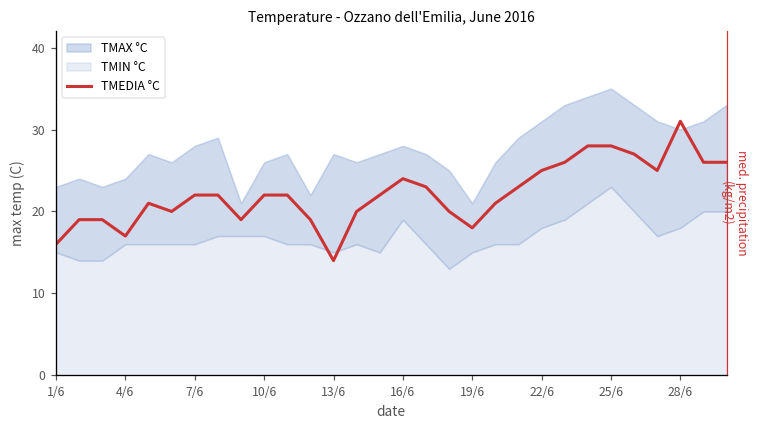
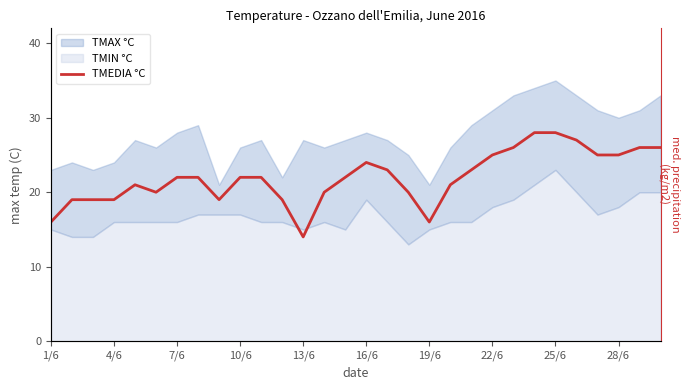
  {
    "TMEDIA °C": {
      "1/6": 16,
-     "4/6": 17,
+     "4/6": 19,
      "7/6": 22,
      "10/6": 22,
      "13/6": 14,
      "16/6": 24,
-     "19/6": 18,
+     "19/6": 16,
      "22/6": 25,
      "25/6": 28,
-     "28/6": 31
+     "28/6": 25
    }
  }
